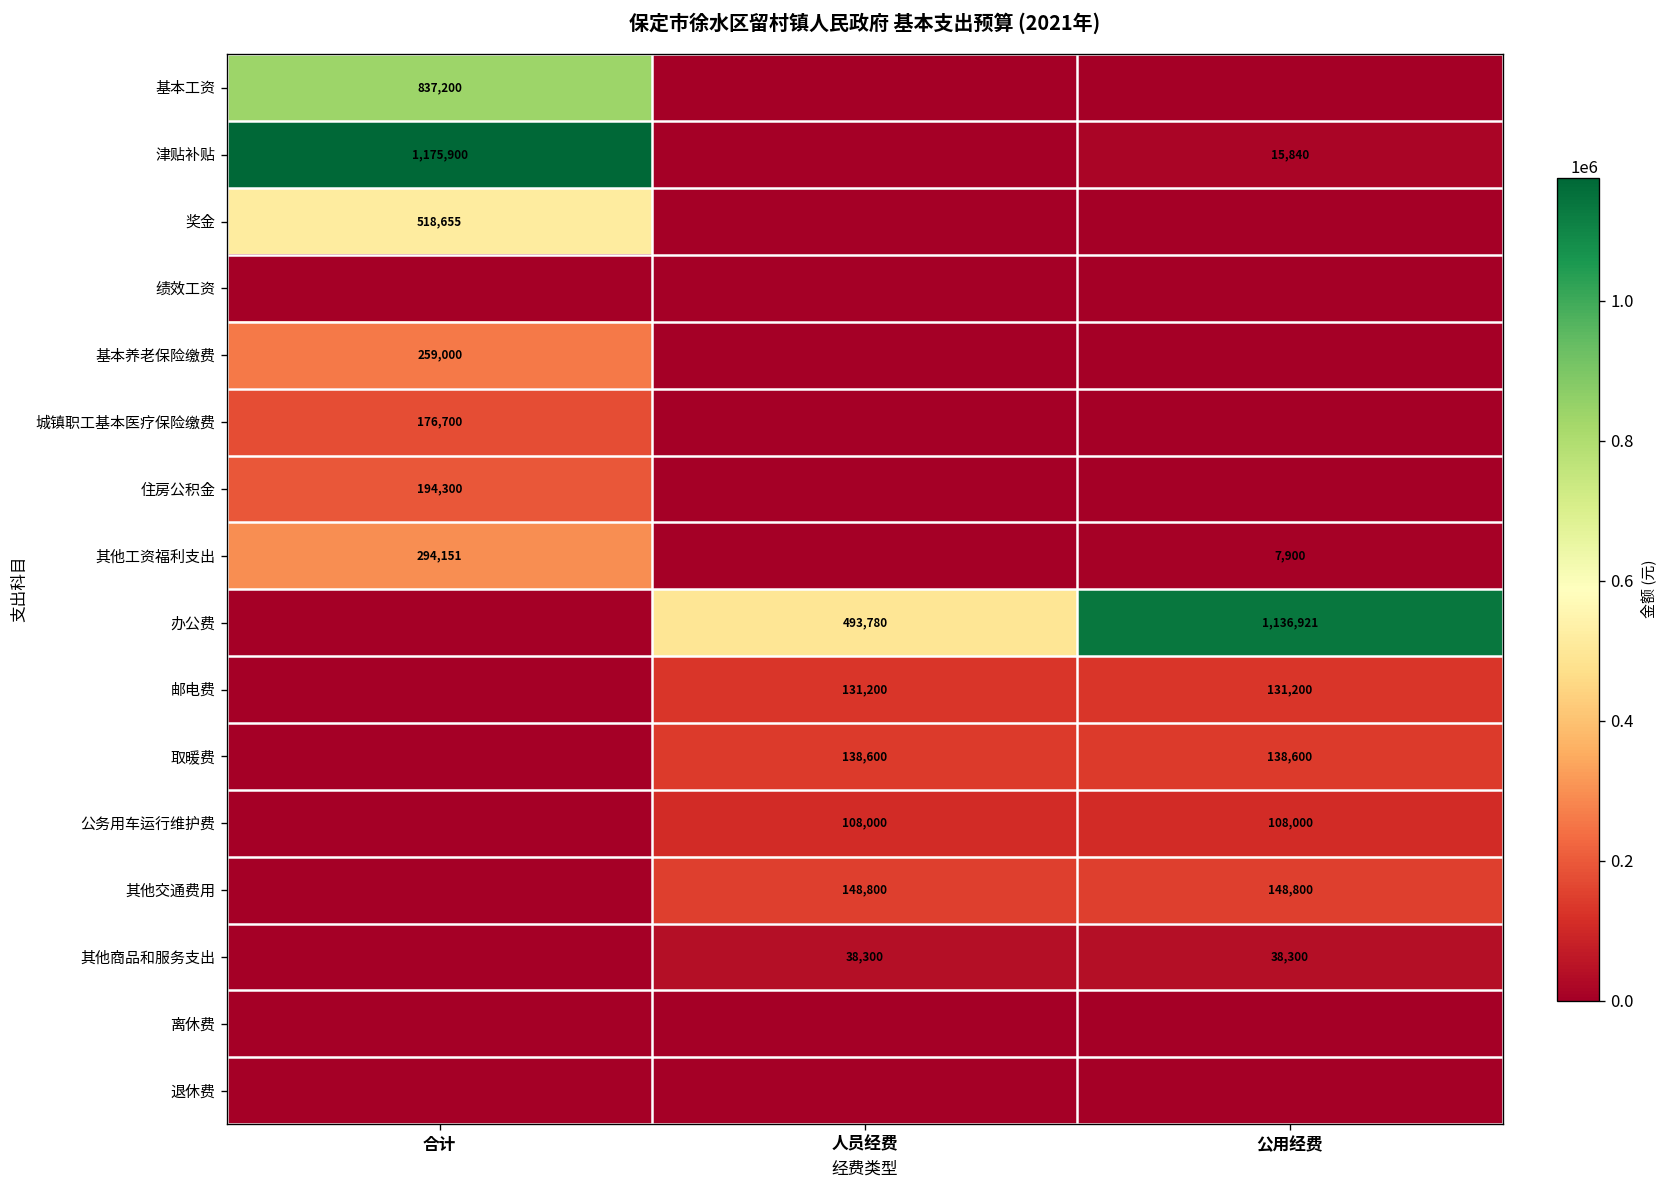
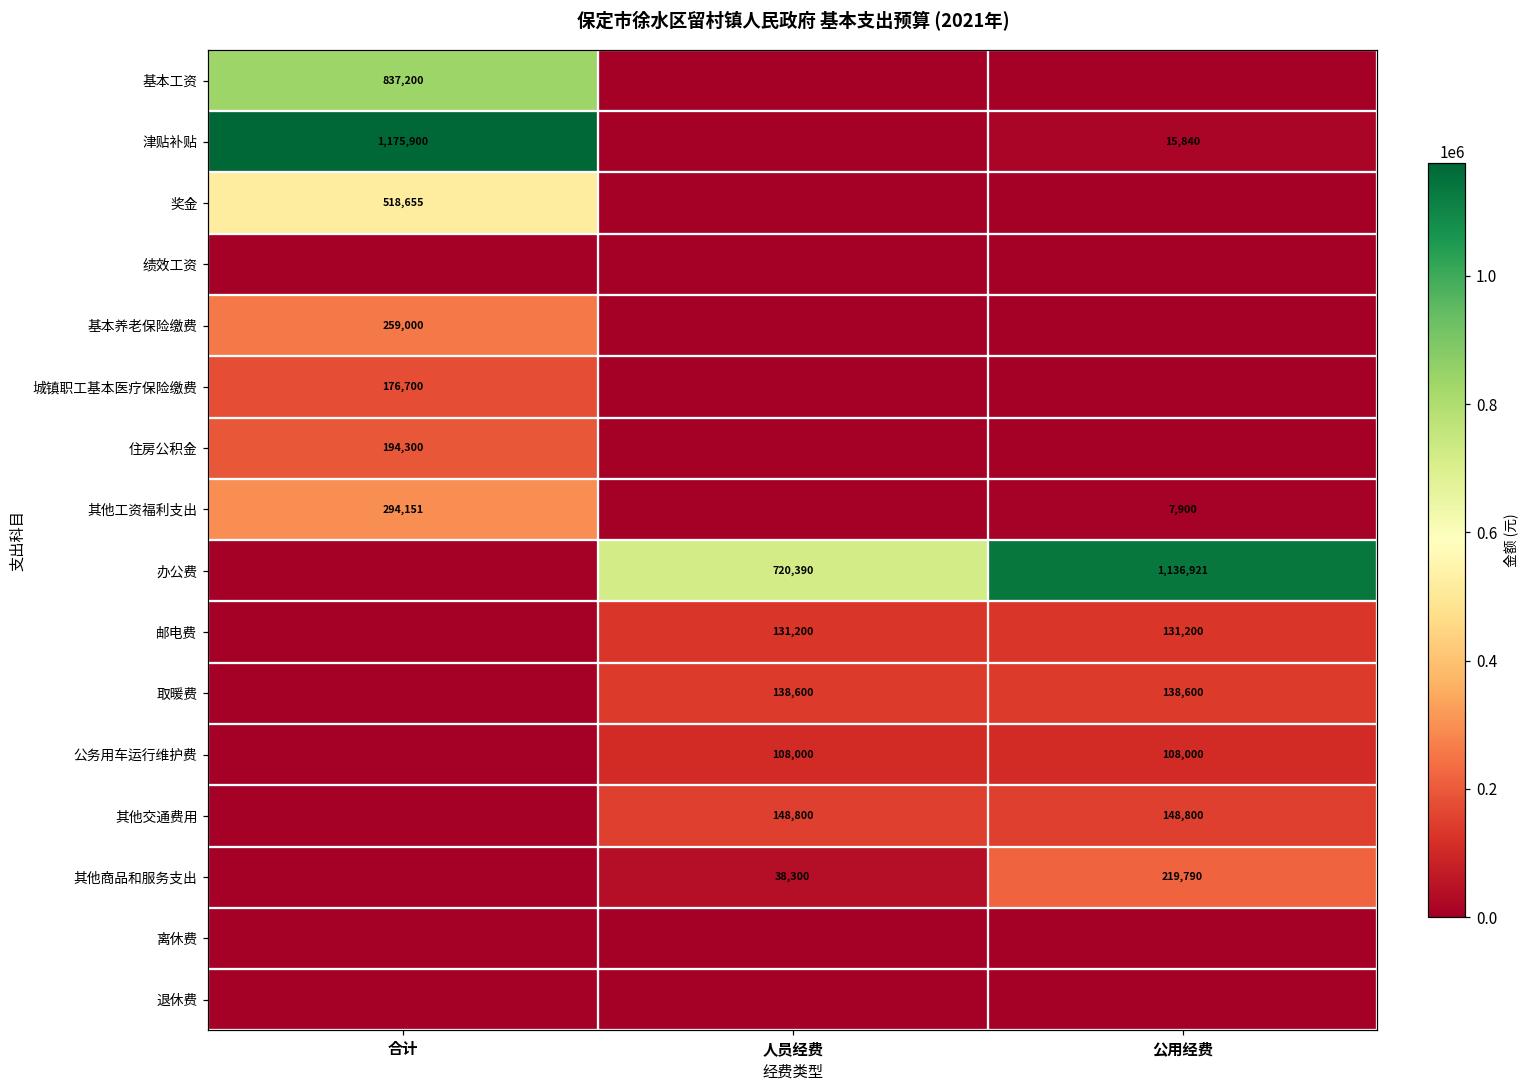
  {
    "基本工资": {
      "合计": "837,200"
    },
    "津贴补贴": {
      "合计": "1,175,900",
      "公用经费": "15,840"
    },
    "奖金": {
      "合计": "518,655"
    },
    "基本养老保险缴费": {
      "合计": "259,000"
    },
    "城镇职工基本医疗保险缴费": {
      "合计": "176,700"
    },
    "住房公积金": {
      "合计": "194,300"
    },
    "其他工资福利支出": {
      "合计": "294,151",
      "公用经费": "7,900"
    },
    "办公费": {
-     "人员经费": "493,780",
+     "人员经费": "720,390",
      "公用经费": "1,136,921"
    },
    "邮电费": {
      "人员经费": "131,200",
      "公用经费": "131,200"
    },
    "取暖费": {
      "人员经费": "138,600",
      "公用经费": "138,600"
    },
    "公务用车运行维护费": {
      "人员经费": "108,000",
      "公用经费": "108,000"
    },
    "其他交通费用": {
      "人员经费": "148,800",
      "公用经费": "148,800"
    },
    "其他商品和服务支出": {
      "人员经费": "38,300",
-     "公用经费": "38,300"
+     "公用经费": "219,790"
    }
  }
